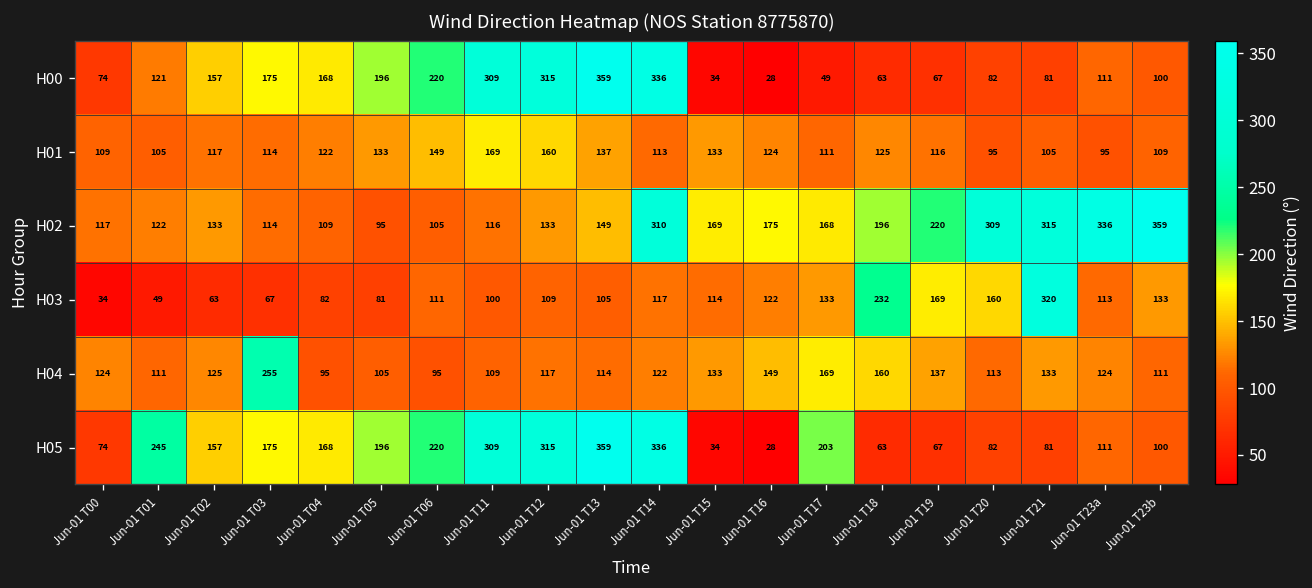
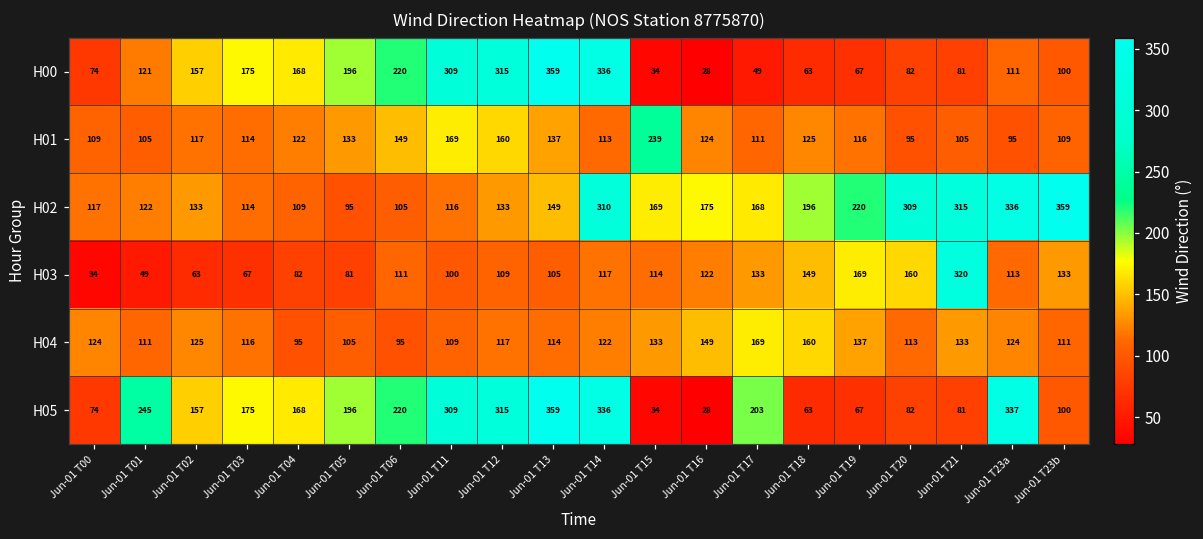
  {
    "H00": {
      "Jun-01 T00": 74,
      "Jun-01 T01": 121,
      "Jun-01 T02": 157,
      "Jun-01 T03": 175,
      "Jun-01 T04": 168,
      "Jun-01 T05": 196,
      "Jun-01 T06": 220,
      "Jun-01 T11": 309,
      "Jun-01 T12": 315,
      "Jun-01 T13": 359,
      "Jun-01 T14": 336,
      "Jun-01 T15": 34,
      "Jun-01 T16": 28,
      "Jun-01 T17": 49,
      "Jun-01 T18": 63,
      "Jun-01 T19": 67,
      "Jun-01 T20": 82,
      "Jun-01 T21": 81,
      "Jun-01 T23a": 111,
      "Jun-01 T23b": 100
    },
    "H01": {
      "Jun-01 T00": 109,
      "Jun-01 T01": 105,
      "Jun-01 T02": 117,
      "Jun-01 T03": 114,
      "Jun-01 T04": 122,
      "Jun-01 T05": 133,
      "Jun-01 T06": 149,
      "Jun-01 T11": 169,
      "Jun-01 T12": 160,
      "Jun-01 T13": 137,
      "Jun-01 T14": 113,
-     "Jun-01 T15": 133,
+     "Jun-01 T15": 239,
      "Jun-01 T16": 124,
      "Jun-01 T17": 111,
      "Jun-01 T18": 125,
      "Jun-01 T19": 116,
      "Jun-01 T20": 95,
      "Jun-01 T21": 105,
      "Jun-01 T23a": 95,
      "Jun-01 T23b": 109
    },
    "H02": {
      "Jun-01 T00": 117,
      "Jun-01 T01": 122,
      "Jun-01 T02": 133,
      "Jun-01 T03": 114,
      "Jun-01 T04": 109,
      "Jun-01 T05": 95,
      "Jun-01 T06": 105,
      "Jun-01 T11": 116,
      "Jun-01 T12": 133,
      "Jun-01 T13": 149,
      "Jun-01 T14": 310,
      "Jun-01 T15": 169,
      "Jun-01 T16": 175,
      "Jun-01 T17": 168,
      "Jun-01 T18": 196,
      "Jun-01 T19": 220,
      "Jun-01 T20": 309,
      "Jun-01 T21": 315,
      "Jun-01 T23a": 336,
      "Jun-01 T23b": 359
    },
    "H03": {
      "Jun-01 T00": 34,
      "Jun-01 T01": 49,
      "Jun-01 T02": 63,
      "Jun-01 T03": 67,
      "Jun-01 T04": 82,
      "Jun-01 T05": 81,
      "Jun-01 T06": 111,
      "Jun-01 T11": 100,
      "Jun-01 T12": 109,
      "Jun-01 T13": 105,
      "Jun-01 T14": 117,
      "Jun-01 T15": 114,
      "Jun-01 T16": 122,
      "Jun-01 T17": 133,
-     "Jun-01 T18": 232,
+     "Jun-01 T18": 149,
      "Jun-01 T19": 169,
      "Jun-01 T20": 160,
      "Jun-01 T21": 320,
      "Jun-01 T23a": 113,
      "Jun-01 T23b": 133
    },
    "H04": {
      "Jun-01 T00": 124,
      "Jun-01 T01": 111,
      "Jun-01 T02": 125,
-     "Jun-01 T03": 255,
+     "Jun-01 T03": 116,
      "Jun-01 T04": 95,
      "Jun-01 T05": 105,
      "Jun-01 T06": 95,
      "Jun-01 T11": 109,
      "Jun-01 T12": 117,
      "Jun-01 T13": 114,
      "Jun-01 T14": 122,
      "Jun-01 T15": 133,
      "Jun-01 T16": 149,
      "Jun-01 T17": 169,
      "Jun-01 T18": 160,
      "Jun-01 T19": 137,
      "Jun-01 T20": 113,
      "Jun-01 T21": 133,
      "Jun-01 T23a": 124,
      "Jun-01 T23b": 111
    },
    "H05": {
      "Jun-01 T00": 74,
      "Jun-01 T01": 245,
      "Jun-01 T02": 157,
      "Jun-01 T03": 175,
      "Jun-01 T04": 168,
      "Jun-01 T05": 196,
      "Jun-01 T06": 220,
      "Jun-01 T11": 309,
      "Jun-01 T12": 315,
      "Jun-01 T13": 359,
      "Jun-01 T14": 336,
      "Jun-01 T15": 34,
      "Jun-01 T16": 28,
      "Jun-01 T17": 203,
      "Jun-01 T18": 63,
      "Jun-01 T19": 67,
      "Jun-01 T20": 82,
      "Jun-01 T21": 81,
-     "Jun-01 T23a": 111,
+     "Jun-01 T23a": 337,
      "Jun-01 T23b": 100
    }
  }
